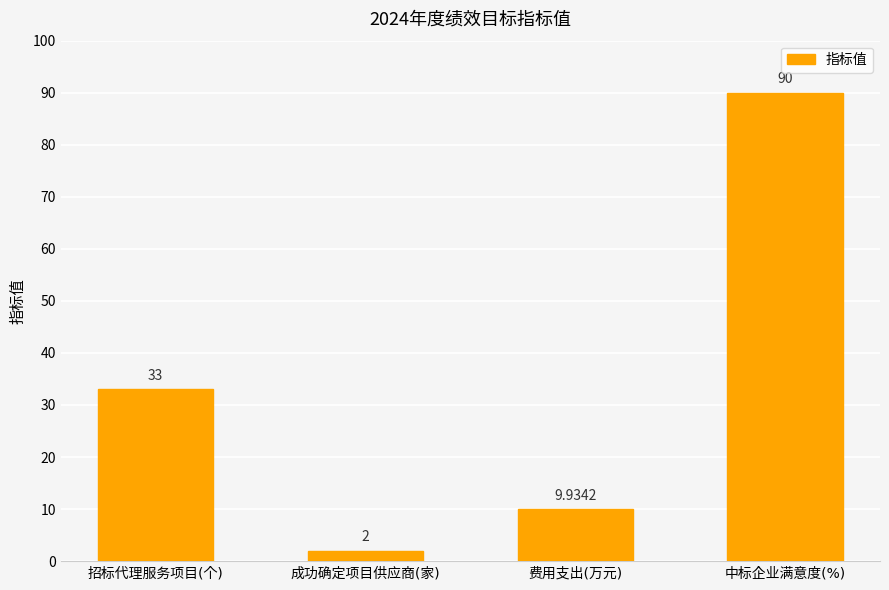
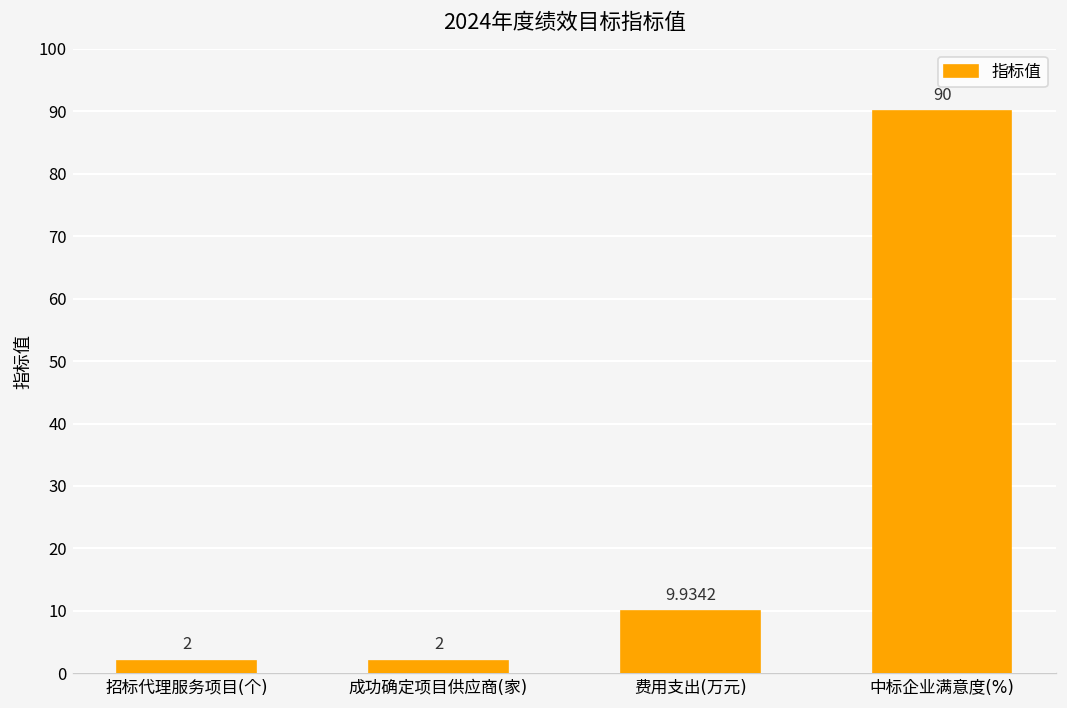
  {
-   "招标代理服务项目(个)": 33,
+   "招标代理服务项目(个)": 2,
    "成功确定项目供应商(家)": 2,
    "费用支出(万元)": 9.9342
  }
